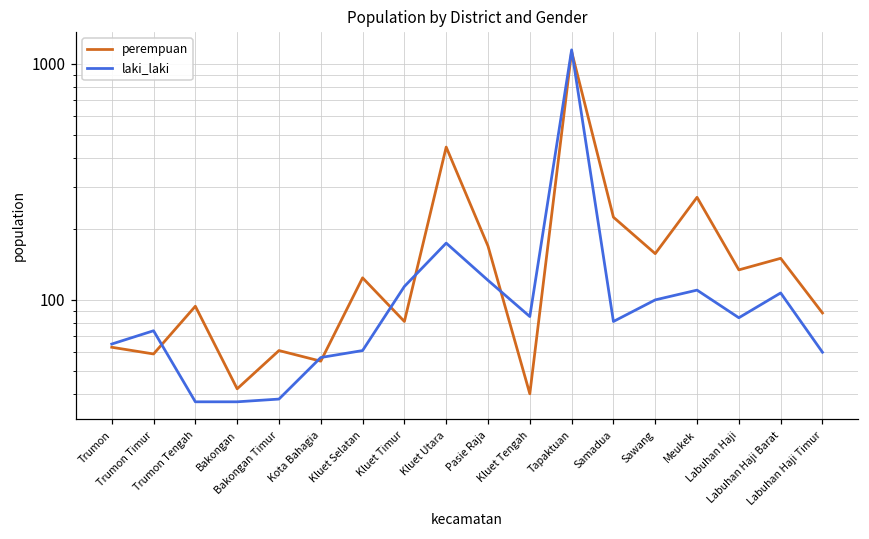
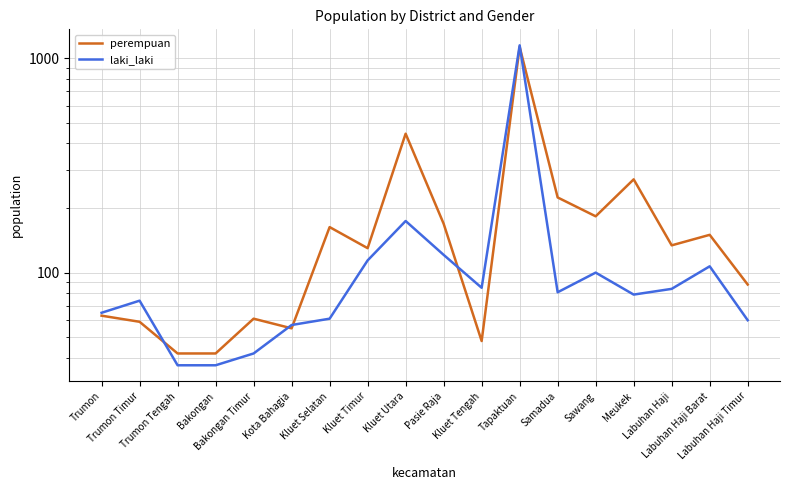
  {
    "perempuan": {
      "Trumon": 63,
      "Trumon Timur": 59,
-     "Trumon Tengah": 90,
+     "Trumon Tengah": 42,
      "Bakongan": 42,
      "Bakongan Timur": 61,
      "Kota Bahagia": 55,
-     "Kluet Selatan": 120,
-     "Kluet Timur": 81,
+     "Kluet Selatan": 160,
+     "Kluet Timur": 130,
      "Kluet Utara": 440,
      "Pasie Raja": 170,
-     "Kluet Tengah": 40,
+     "Kluet Tengah": 48,
      "Samadua": 220,
-     "Sawang": 160,
+     "Sawang": 180,
      "Meukek": 270,
      "Labuhan Haji": 130,
      "Labuhan Haji Barat": 150,
      "Labuhan Haji Timur": 88
    },
    "laki_laki": {
      "Trumon": 65,
      "Trumon Timur": 74,
      "Trumon Tengah": 37,
      "Bakongan": 37,
-     "Bakongan Timur": 38,
+     "Bakongan Timur": 42,
      "Kota Bahagia": 57,
      "Kluet Selatan": 61,
      "Kluet Timur": 110,
      "Kluet Utara": 170,
      "Pasie Raja": 120,
      "Kluet Tengah": 85,
      "Samadua": 81,
      "Sawang": 100,
-     "Meukek": 110,
+     "Meukek": 79,
      "Labuhan Haji": 84,
      "Labuhan Haji Barat": 110,
      "Labuhan Haji Timur": 60
    }
  }
